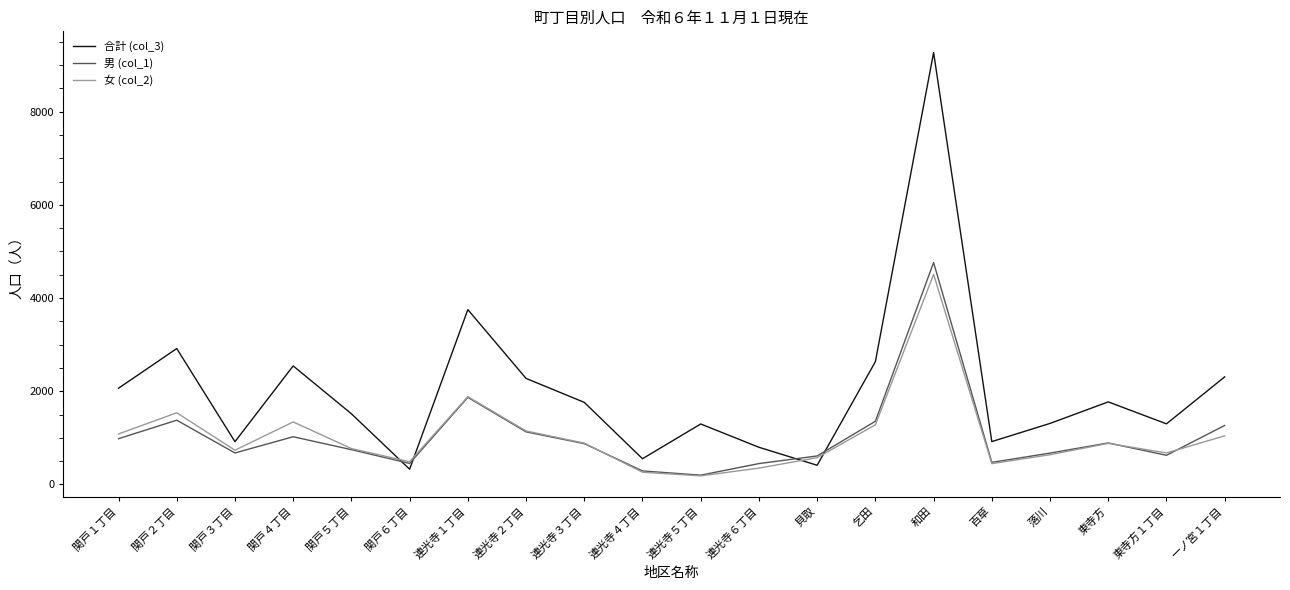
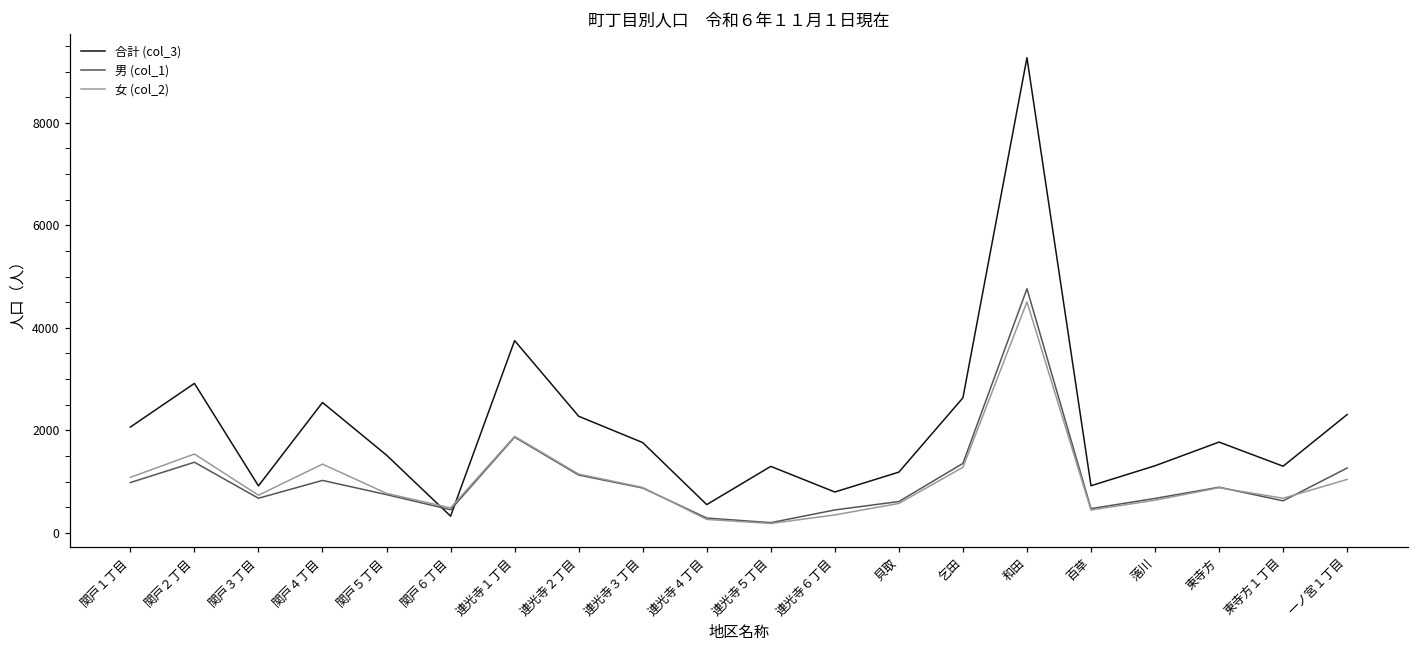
  {
    "合計 (col_3)": {
      "関戸１丁目": 2100,
      "関戸２丁目": 2900,
      "関戸３丁目": 900,
      "関戸４丁目": 2500,
      "関戸５丁目": 1500,
      "関戸６丁目": 300,
      "連光寺１丁目": 3800,
      "連光寺２丁目": 2300,
      "連光寺３丁目": 1800,
      "連光寺４丁目": 600,
      "連光寺５丁目": 1300,
      "連光寺６丁目": 800,
-     "貝取": 400,
+     "貝取": 1200,
      "乞田": 2600,
      "和田": 9300,
      "百草": 900,
      "落川": 1300,
      "東寺方": 1800,
      "東寺方１丁目": 1300,
      "一ノ宮１丁目": 2300
    },
    "男 (col_1)": {
      "関戸１丁目": 1000,
      "関戸２丁目": 1400,
      "関戸３丁目": 700,
      "関戸４丁目": 1000,
      "連光寺６丁目": 400,
      "乞田": 1400,
      "和田": 4800,
      "一ノ宮１丁目": 1300
    },
    "女 (col_2)": {
      "関戸１丁目": 1100,
      "関戸２丁目": 1500,
      "関戸３丁目": 700,
      "関戸４丁目": 1300,
      "連光寺６丁目": 400,
      "乞田": 1300,
      "和田": 4500,
      "一ノ宮１丁目": 1000
    }
  }
